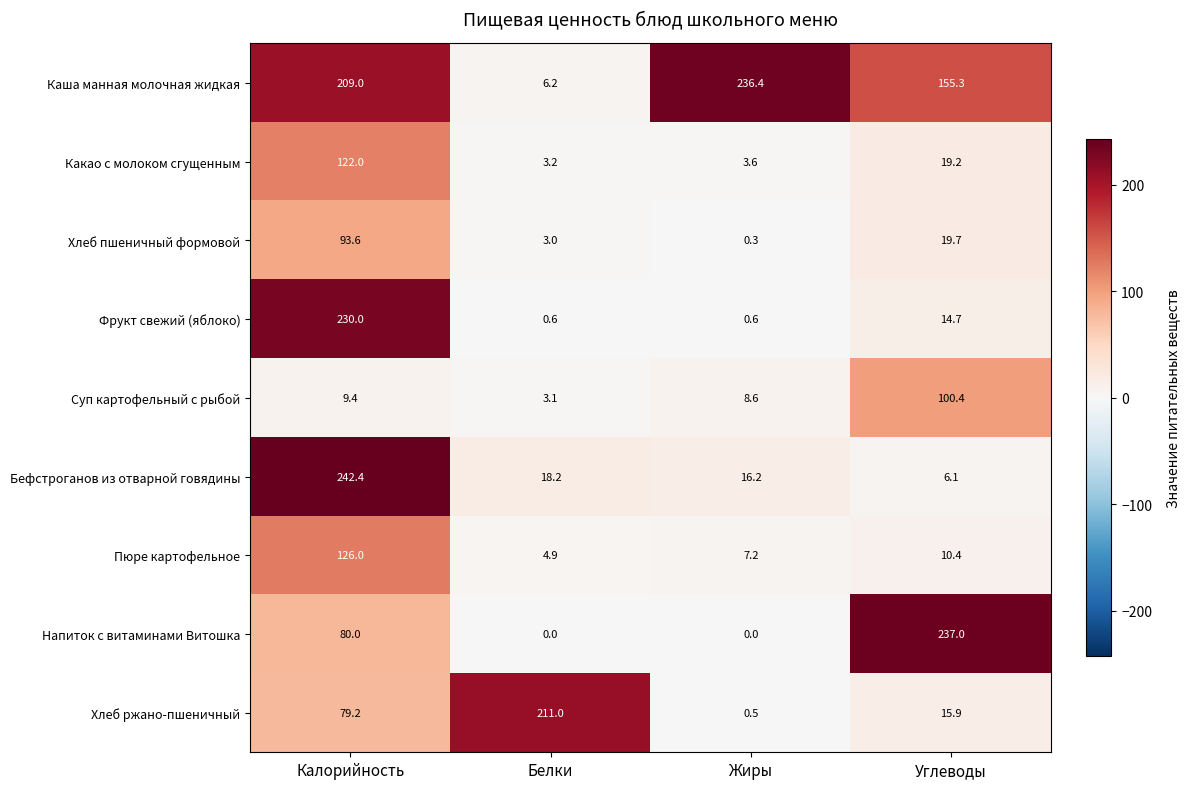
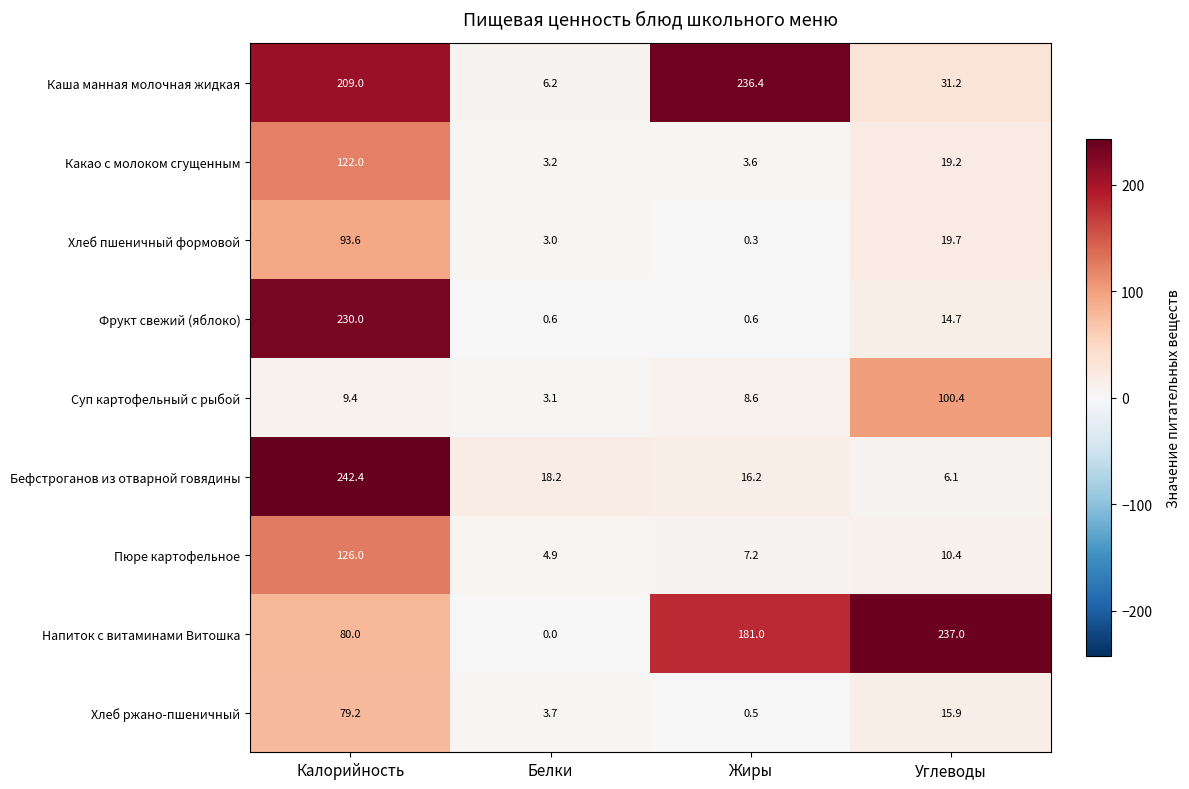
  {
    "Каша манная молочная жидкая": {
      "Калорийность": 209.0,
      "Белки": 6.2,
      "Жиры": 236.4,
-     "Углеводы": 155.3
+     "Углеводы": 31.2
    },
    "Какао с молоком сгущенным": {
      "Калорийность": 122.0,
      "Белки": 3.2,
      "Жиры": 3.6,
      "Углеводы": 19.2
    },
    "Хлеб пшеничный формовой": {
      "Калорийность": 93.6,
      "Белки": 3.0,
      "Жиры": 0.3,
      "Углеводы": 19.7
    },
    "Фрукт свежий (яблоко)": {
      "Калорийность": 230.0,
      "Белки": 0.6,
      "Жиры": 0.6,
      "Углеводы": 14.7
    },
    "Суп картофельный с рыбой": {
      "Калорийность": 9.4,
      "Белки": 3.1,
      "Жиры": 8.6,
      "Углеводы": 100.4
    },
    "Бефстроганов из отварной говядины": {
      "Калорийность": 242.4,
      "Белки": 18.2,
      "Жиры": 16.2,
      "Углеводы": 6.1
    },
    "Пюре картофельное": {
      "Калорийность": 126.0,
      "Белки": 4.9,
      "Жиры": 7.2,
      "Углеводы": 10.4
    },
    "Напиток с витаминами Витошка": {
      "Калорийность": 80.0,
      "Белки": 0.0,
-     "Жиры": 0.0,
+     "Жиры": 181.0,
      "Углеводы": 237.0
    },
    "Хлеб ржано-пшеничный": {
      "Калорийность": 79.2,
-     "Белки": 211.0,
+     "Белки": 3.7,
      "Жиры": 0.5,
      "Углеводы": 15.9
    }
  }
